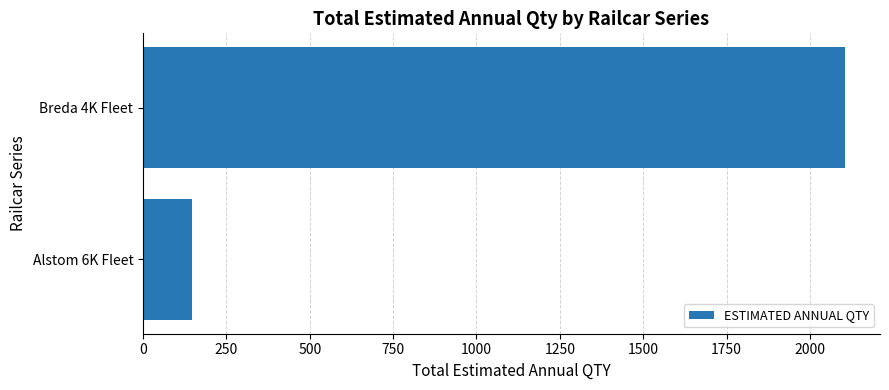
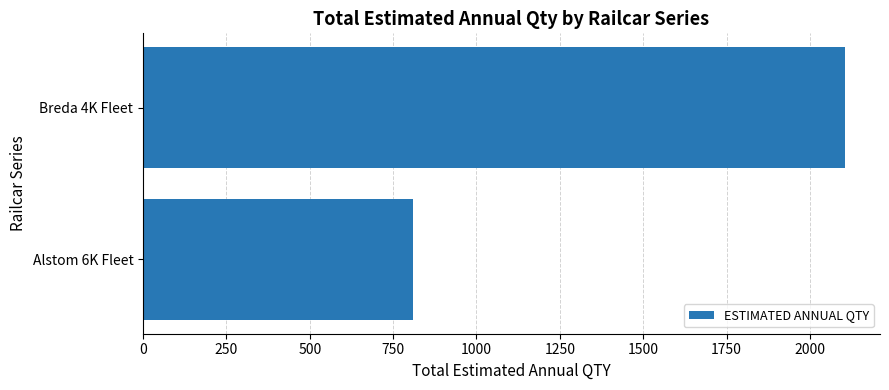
  {
    "Breda 4K Fleet": 2110,
-   "Alstom 6K Fleet": 150
+   "Alstom 6K Fleet": 810
  }
